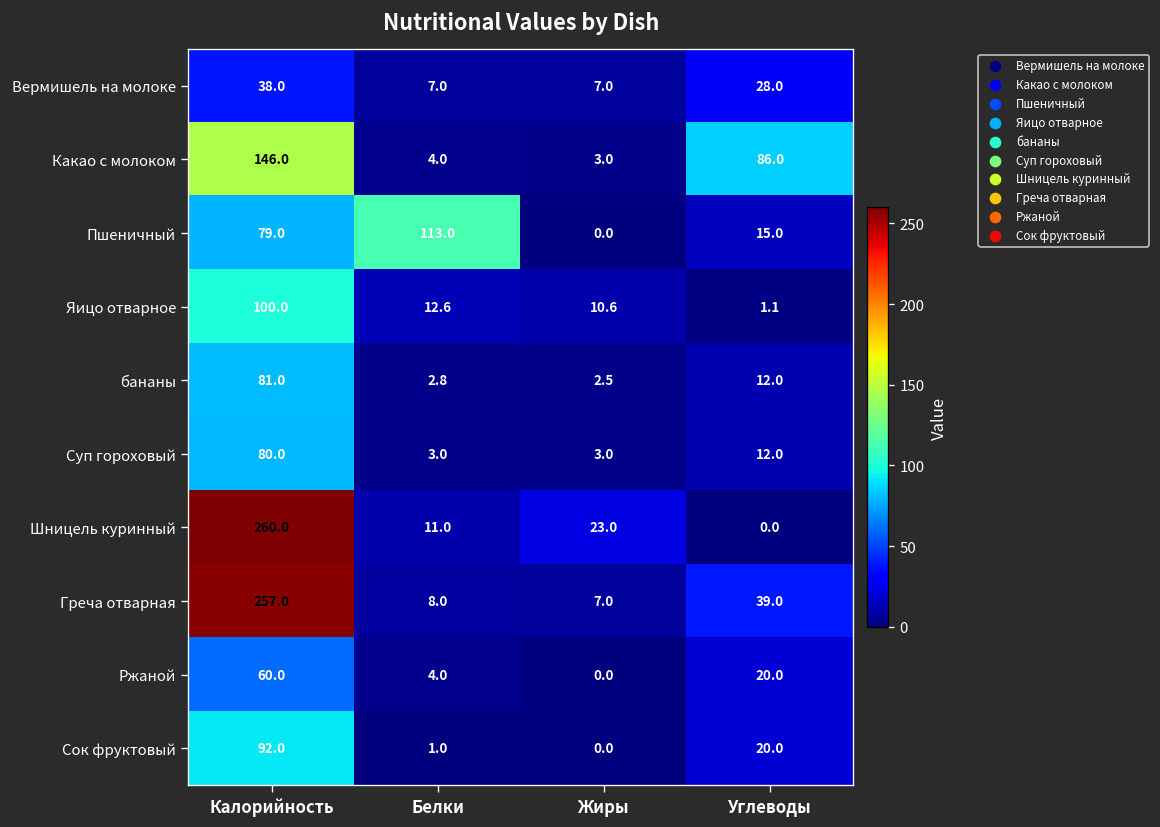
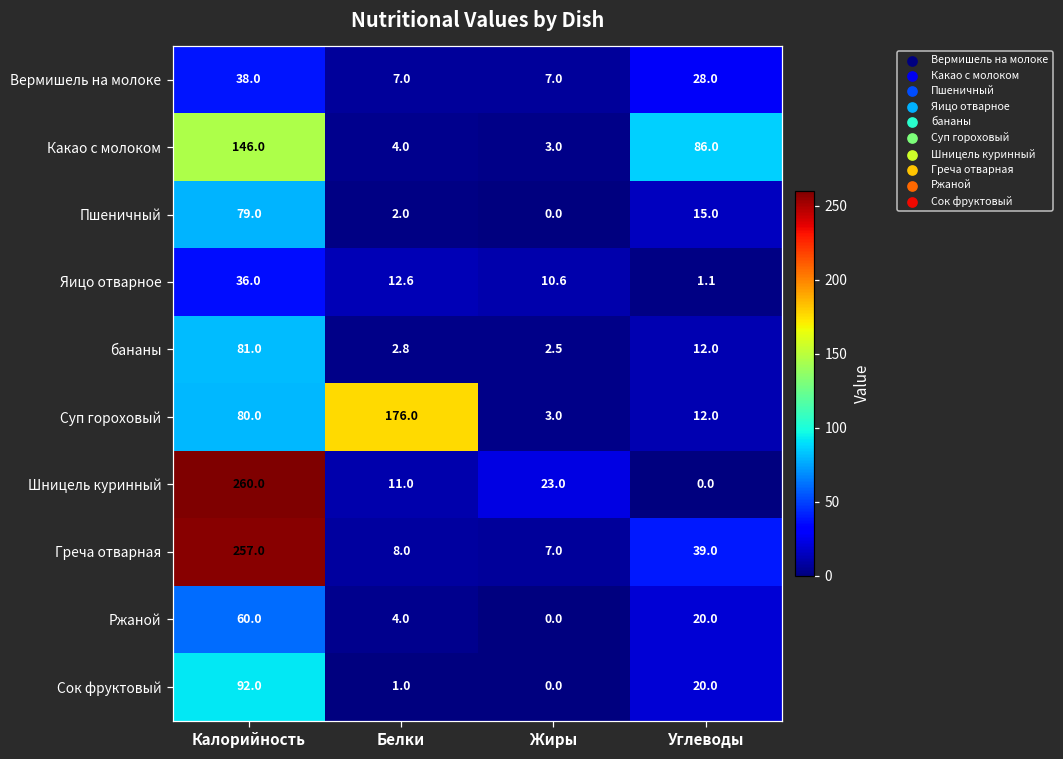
  {
    "Вермишель на молоке": {
      "Калорийность": 38.0,
      "Белки": 7.0,
      "Жиры": 7.0,
      "Углеводы": 28.0
    },
    "Какао с молоком": {
      "Калорийность": 146.0,
      "Белки": 4.0,
      "Жиры": 3.0,
      "Углеводы": 86.0
    },
    "Пшеничный": {
      "Калорийность": 79.0,
-     "Белки": 113.0,
+     "Белки": 2.0,
      "Жиры": 0.0,
      "Углеводы": 15.0
    },
    "Яицо отварное": {
-     "Калорийность": 100.0,
+     "Калорийность": 36.0,
      "Белки": 12.6,
      "Жиры": 10.6,
      "Углеводы": 1.1
    },
    "бананы": {
      "Калорийность": 81.0,
      "Белки": 2.8,
      "Жиры": 2.5,
      "Углеводы": 12.0
    },
    "Суп гороховый": {
      "Калорийность": 80.0,
-     "Белки": 3.0,
+     "Белки": 176.0,
      "Жиры": 3.0,
      "Углеводы": 12.0
    },
    "Шницель куринный": {
      "Калорийность": 260.0,
      "Белки": 11.0,
      "Жиры": 23.0,
      "Углеводы": 0.0
    },
    "Греча отварная": {
      "Калорийность": 257.0,
      "Белки": 8.0,
      "Жиры": 7.0,
      "Углеводы": 39.0
    },
    "Ржаной": {
      "Калорийность": 60.0,
      "Белки": 4.0,
      "Жиры": 0.0,
      "Углеводы": 20.0
    },
    "Сок фруктовый": {
      "Калорийность": 92.0,
      "Белки": 1.0,
      "Жиры": 0.0,
      "Углеводы": 20.0
    }
  }
